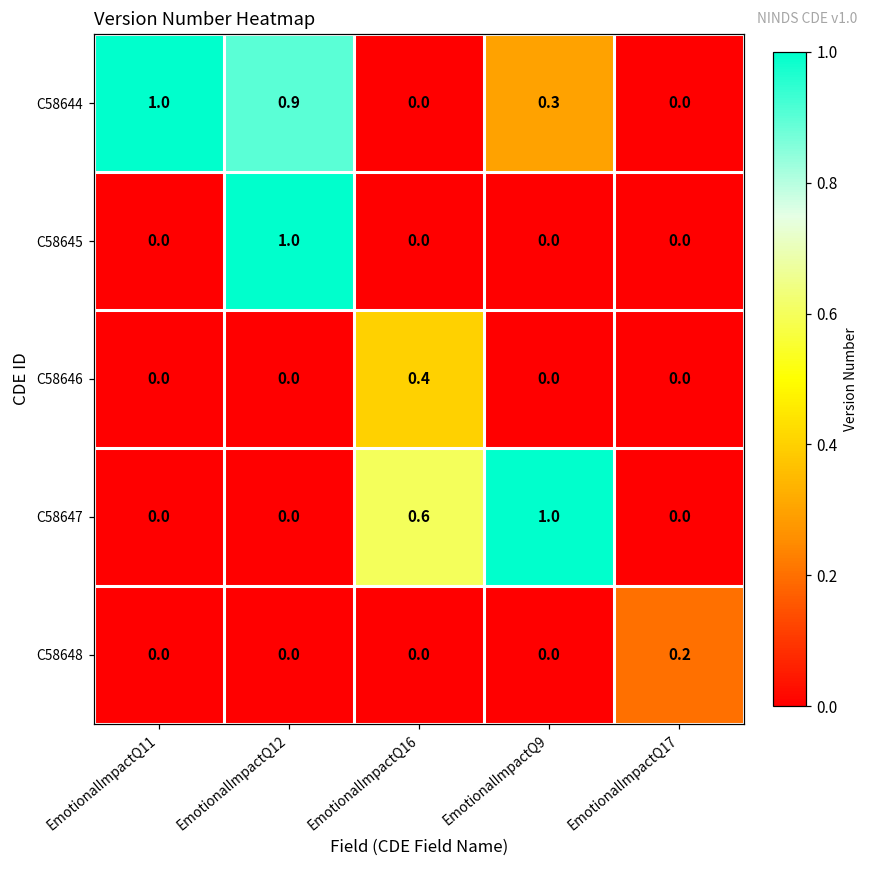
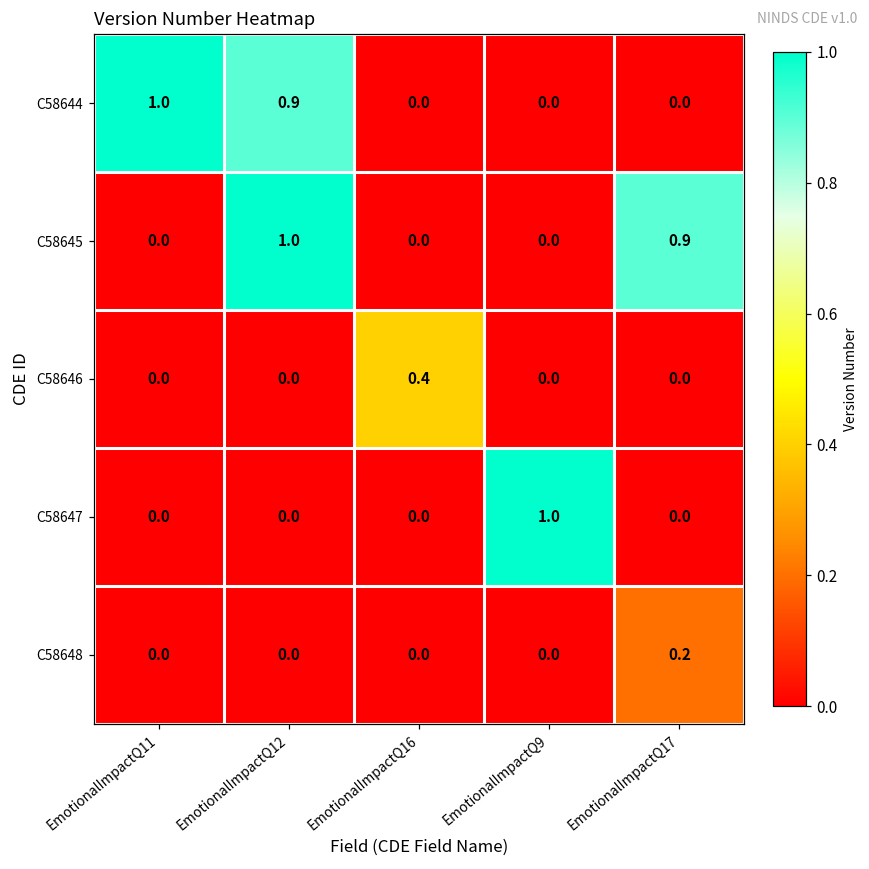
  {
    "C58644": {
      "EmotionalImpactQ11": 1.0,
      "EmotionalImpactQ12": 0.9,
      "EmotionalImpactQ16": 0.0,
-     "EmotionalImpactQ9": 0.3,
+     "EmotionalImpactQ9": 0.0,
      "EmotionalImpactQ17": 0.0
    },
    "C58645": {
      "EmotionalImpactQ11": 0.0,
      "EmotionalImpactQ12": 1.0,
      "EmotionalImpactQ16": 0.0,
      "EmotionalImpactQ9": 0.0,
-     "EmotionalImpactQ17": 0.0
+     "EmotionalImpactQ17": 0.9
    },
    "C58646": {
      "EmotionalImpactQ11": 0.0,
      "EmotionalImpactQ12": 0.0,
      "EmotionalImpactQ16": 0.4,
      "EmotionalImpactQ9": 0.0,
      "EmotionalImpactQ17": 0.0
    },
    "C58647": {
      "EmotionalImpactQ11": 0.0,
      "EmotionalImpactQ12": 0.0,
-     "EmotionalImpactQ16": 0.6,
+     "EmotionalImpactQ16": 0.0,
      "EmotionalImpactQ9": 1.0,
      "EmotionalImpactQ17": 0.0
    },
    "C58648": {
      "EmotionalImpactQ11": 0.0,
      "EmotionalImpactQ12": 0.0,
      "EmotionalImpactQ16": 0.0,
      "EmotionalImpactQ9": 0.0,
      "EmotionalImpactQ17": 0.2
    }
  }
